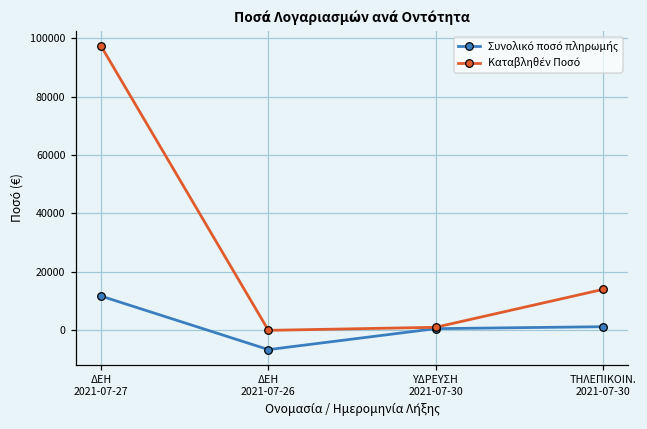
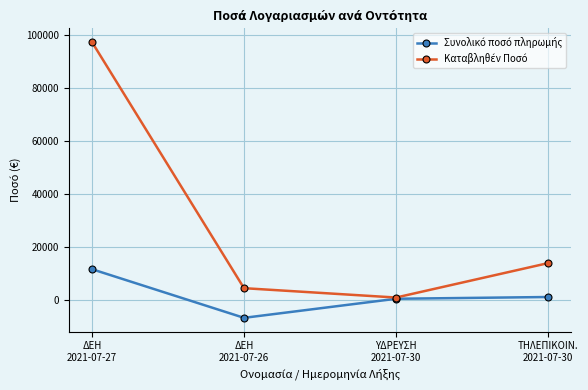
  {
    "Συνολικό ποσό πληρωμής": {
      "ΔΕΗ 2021-07-27": 12000,
      "ΔΕΗ 2021-07-26": -7000,
      "ΤΗΛΕΠΙΚΟΙΝ. 2021-07-30": 1000
    },
    "Καταβληθέν Ποσό": {
      "ΔΕΗ 2021-07-27": 97000,
-     "ΔΕΗ 2021-07-26": 0,
+     "ΔΕΗ 2021-07-26": 5000,
      "ΤΗΛΕΠΙΚΟΙΝ. 2021-07-30": 14000
    }
  }
